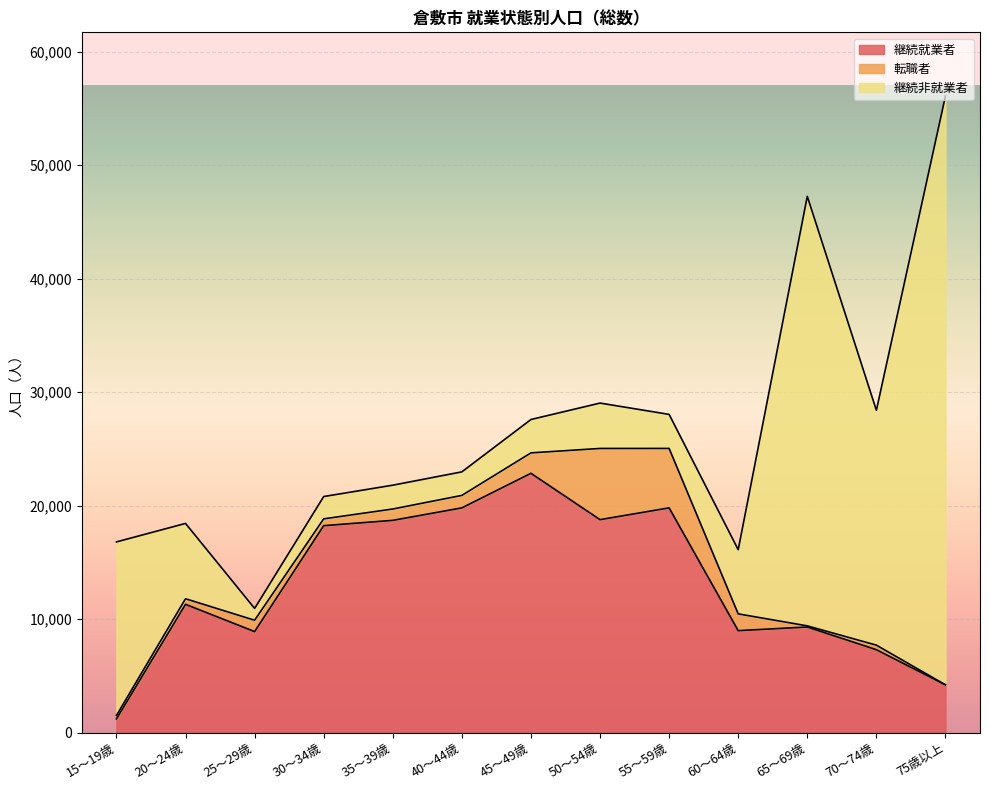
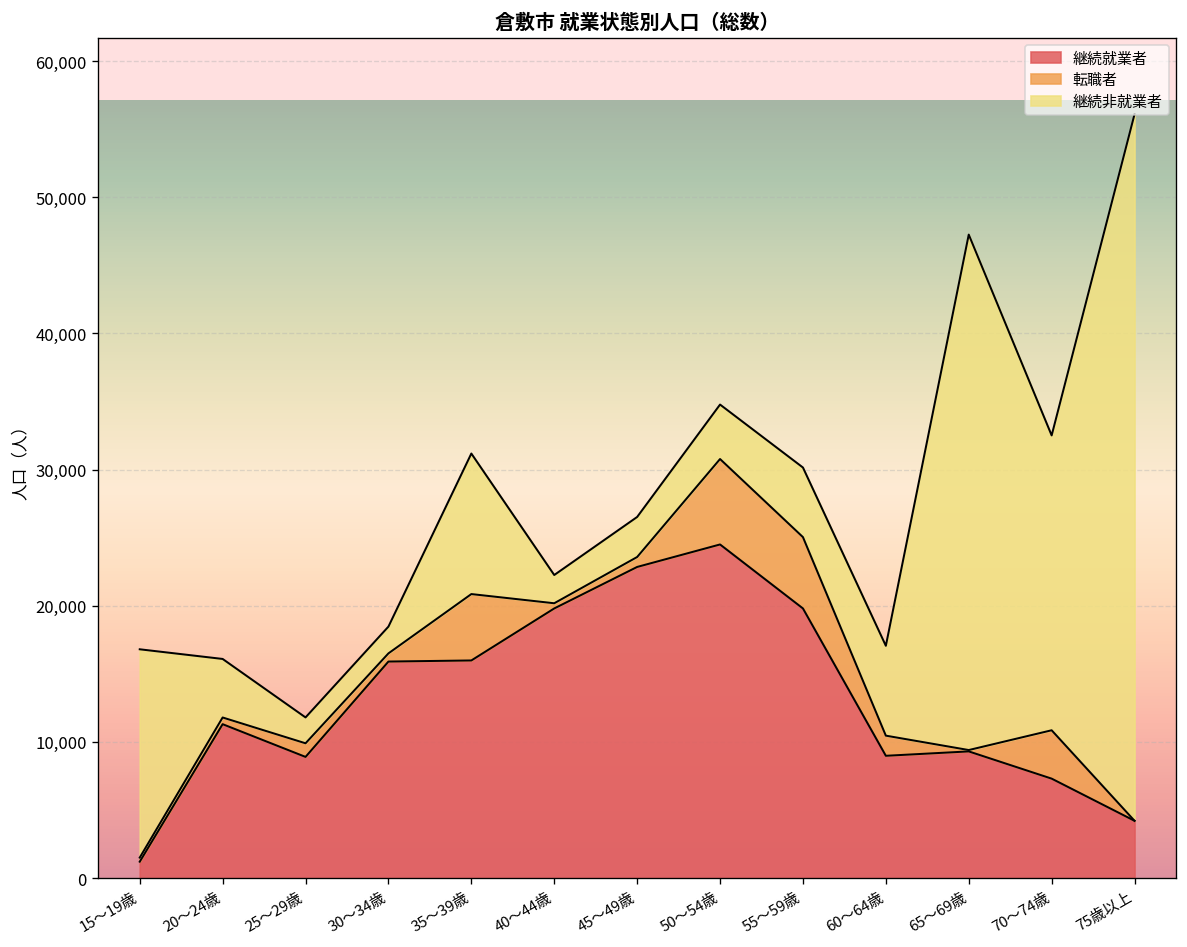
  {
    "継続就業者": {
      "15～19歳": "1,200",
      "20～24歳": "11,300",
      "25～29歳": "8,900",
-     "30～34歳": "18,200",
-     "35～39歳": "18,700",
+     "30～34歳": "15,900",
+     "35～39歳": "16,000",
      "40～44歳": "19,800",
      "45～49歳": "22,800",
-     "50～54歳": "18,800",
+     "50～54歳": "24,500",
      "55～59歳": "19,800",
      "60～64歳": "9,000",
      "70～74歳": "7,300"
    },
    "転職者": {
      "15～19歳": "300",
      "20～24歳": "500",
      "25～29歳": "1,000",
      "30～34歳": "600",
-     "35～39歳": "1,000",
-     "40～44歳": "1,100",
-     "45～49歳": "1,800",
+     "35～39歳": "4,900",
+     "40～44歳": "400",
+     "45～49歳": "700",
      "50～54歳": "6,300",
      "55～59歳": "5,200",
      "60～64歳": "1,500",
-     "70～74歳": "400"
+     "70～74歳": "3,600"
    },
    "継続非就業者": {
      "15～19歳": "15,300",
-     "20～24歳": "6,600",
-     "25～29歳": "1,000",
+     "20～24歳": "4,300",
+     "25～29歳": "1,900",
      "30～34歳": "2,000",
-     "35～39歳": "2,100",
+     "35～39歳": "10,300",
      "40～44歳": "2,100",
      "45～49歳": "2,900",
      "50～54歳": "4,000",
-     "55～59歳": "3,000",
-     "60～64歳": "5,700",
+     "55～59歳": "5,100",
+     "60～64歳": "6,600",
      "65～69歳": "37,900",
-     "70～74歳": "20,700"
+     "70～74歳": "21,700"
    }
  }
